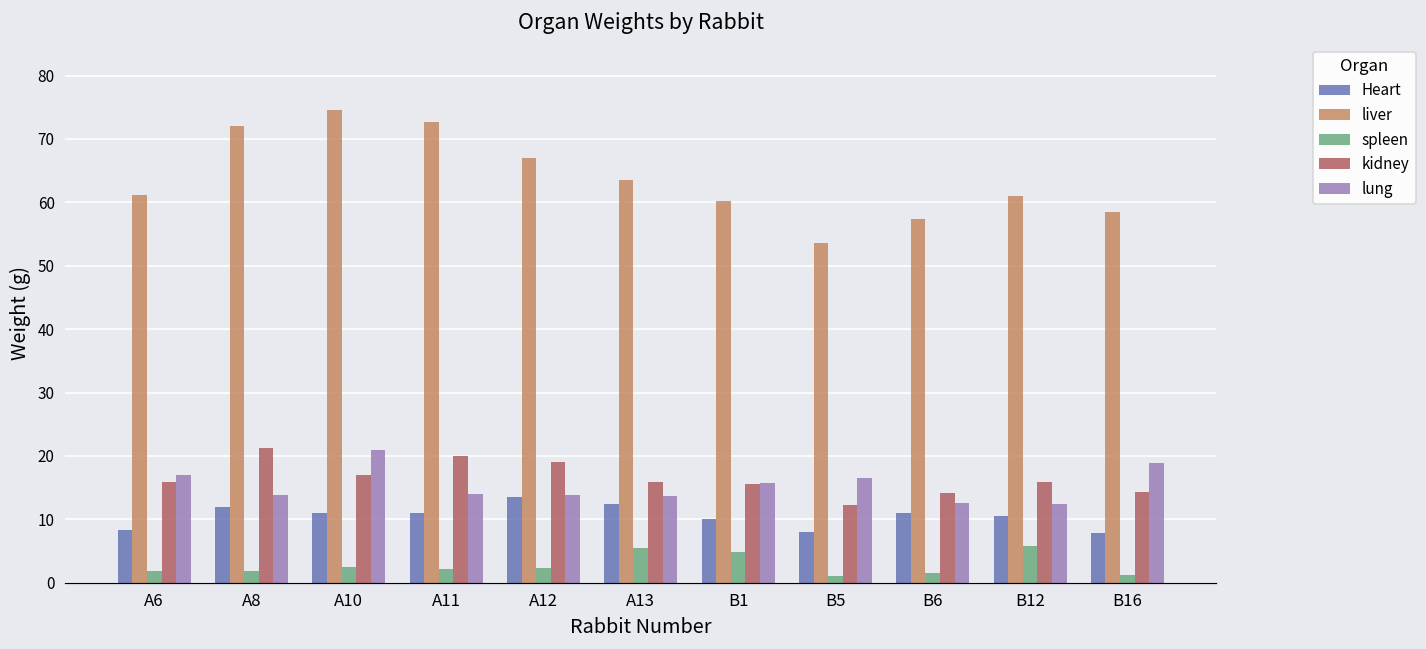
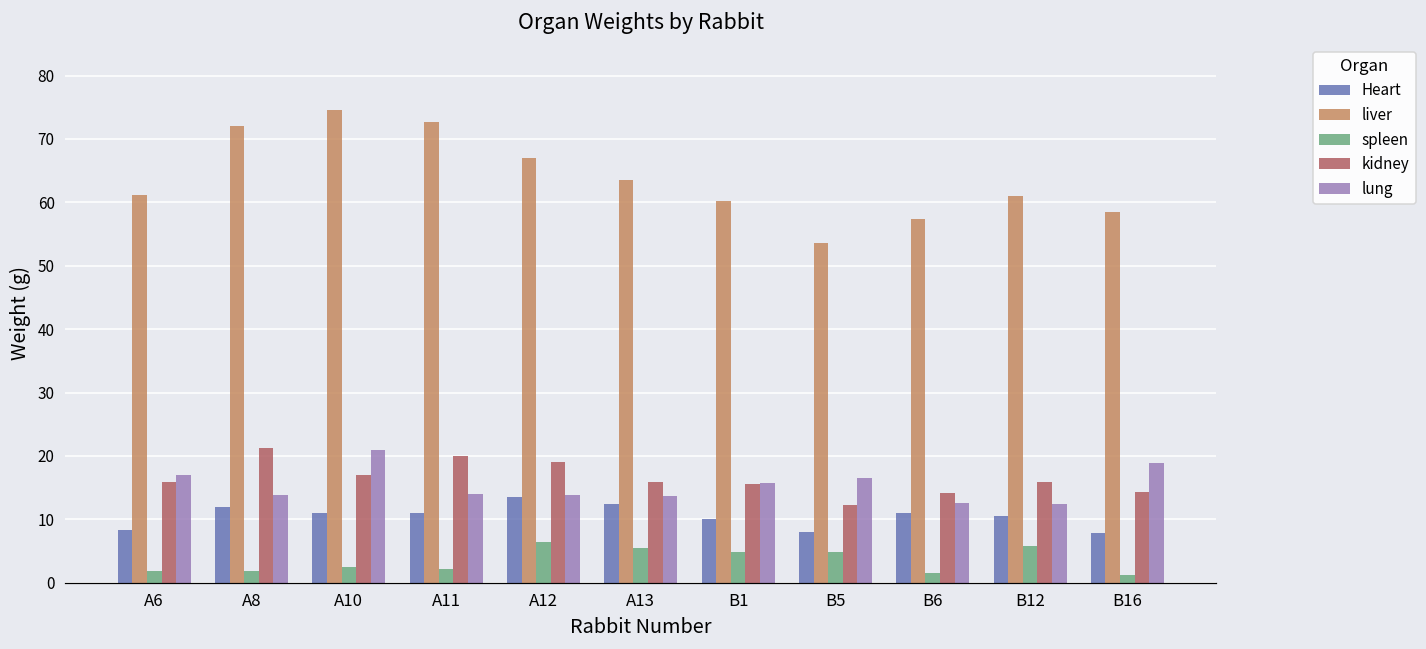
  {
    "spleen": {
      "A6": 2,
      "A8": 2,
      "A10": 3,
      "A11": 2,
-     "A12": 2,
+     "A12": 6,
      "A13": 6,
      "B1": 5,
-     "B5": 1,
+     "B5": 5,
      "B6": 2,
      "B12": 6,
      "B16": 1
    }
  }
